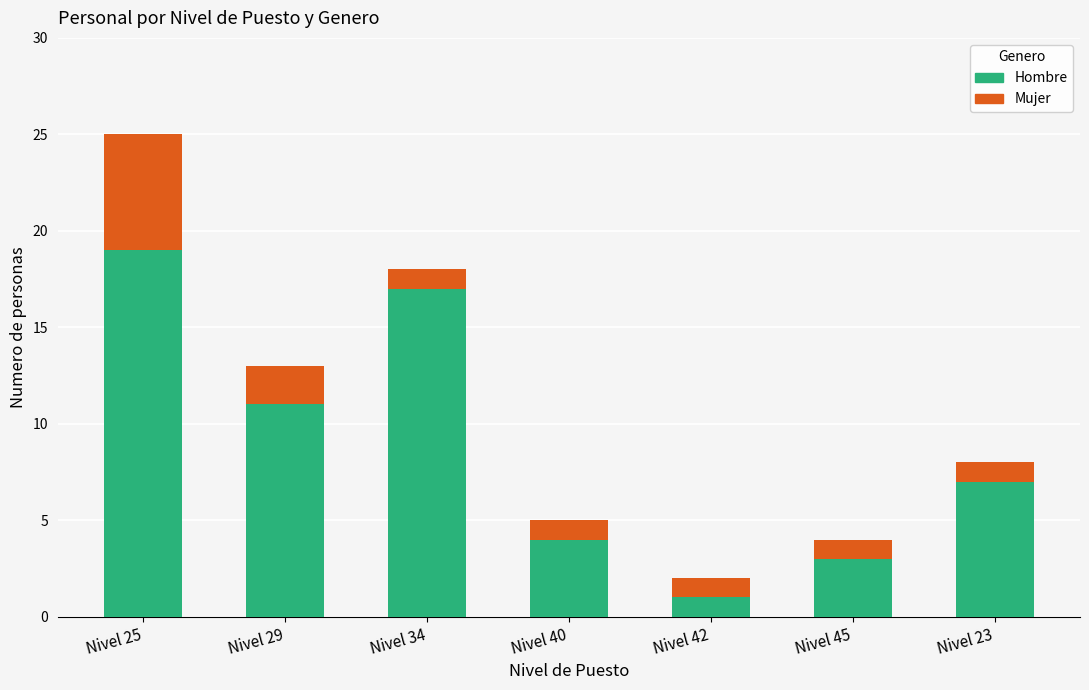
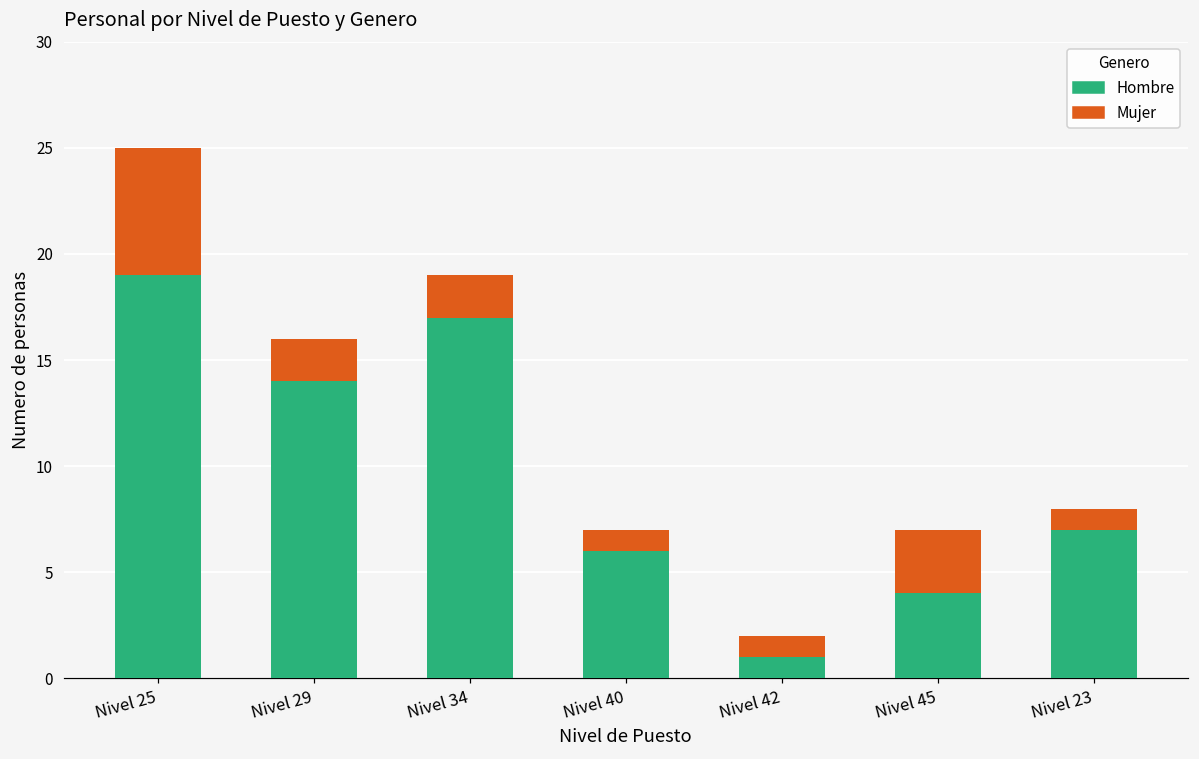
  {
    "Hombre": {
      "Nivel 25": 19,
-     "Nivel 29": 11,
+     "Nivel 29": 14,
      "Nivel 34": 17,
-     "Nivel 40": 4,
+     "Nivel 40": 6,
      "Nivel 42": 1,
-     "Nivel 45": 3,
+     "Nivel 45": 4,
      "Nivel 23": 7
    },
    "Mujer": {
      "Nivel 25": 6,
      "Nivel 29": 2,
-     "Nivel 34": 1,
+     "Nivel 34": 2,
      "Nivel 40": 1,
      "Nivel 42": 1,
-     "Nivel 45": 1,
+     "Nivel 45": 3,
      "Nivel 23": 1
    }
  }
